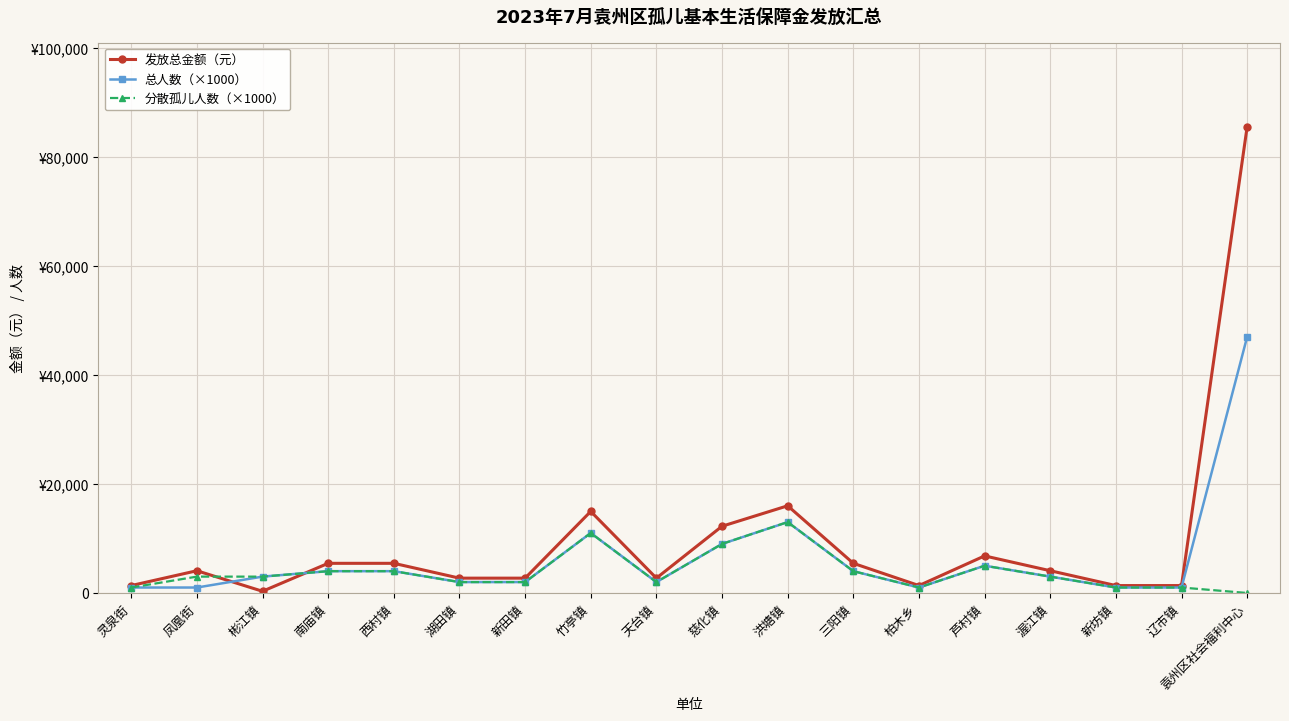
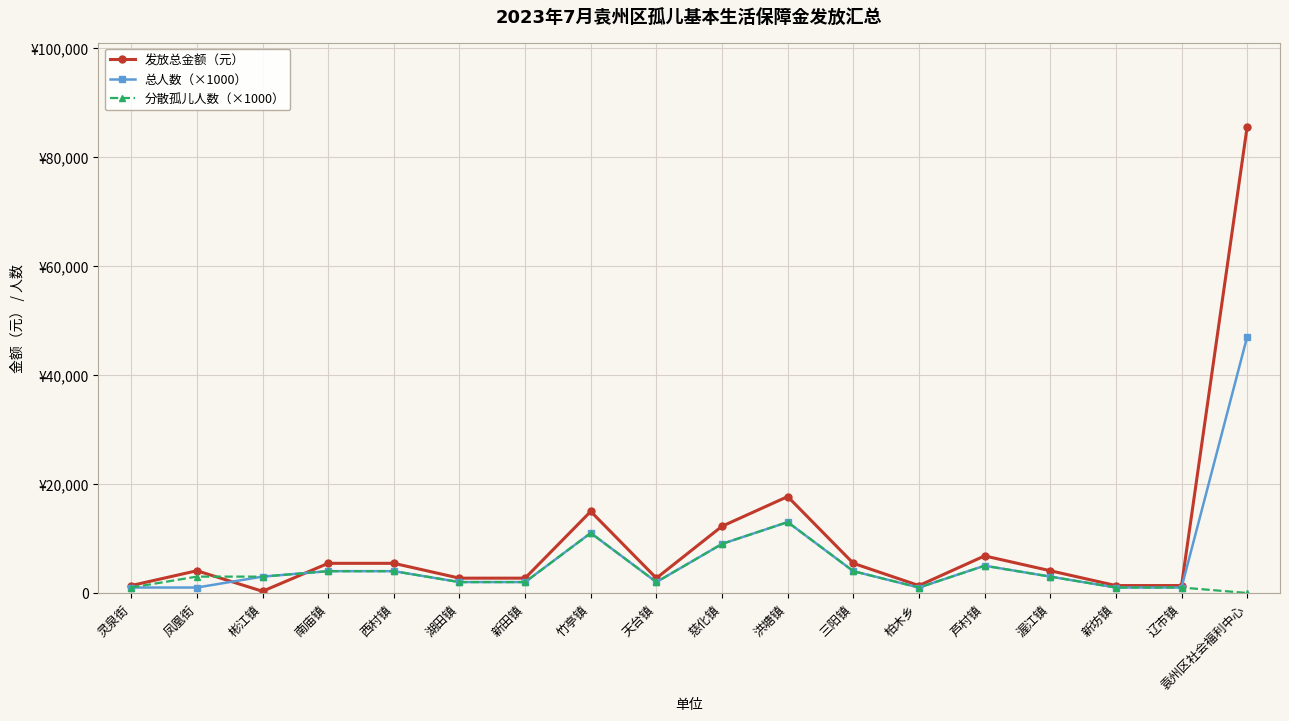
  {
    "发放总金额（元）": {
      "凤凰街": "¥4,000",
      "彬江镇": "¥0",
      "南庙镇": "¥5,000",
      "西村镇": "¥5,000",
      "湖田镇": "¥3,000",
      "新田镇": "¥3,000",
      "竹亭镇": "¥15,000",
      "天台镇": "¥3,000",
      "慈化镇": "¥12,000",
-     "洪塘镇": "¥16,000",
+     "洪塘镇": "¥18,000",
      "三阳镇": "¥5,000",
      "芦村镇": "¥7,000",
      "渥江镇": "¥4,000",
      "袁州区社会福利中心": "¥86,000"
    },
    "总人数（×1000）": {
      "凤凰街": "¥1,000",
      "袁州区社会福利中心": "¥47,000"
    },
    "分散孤儿人数（×1000）": {
      "凤凰街": "¥3,000",
      "袁州区社会福利中心": "¥0"
    }
  }
